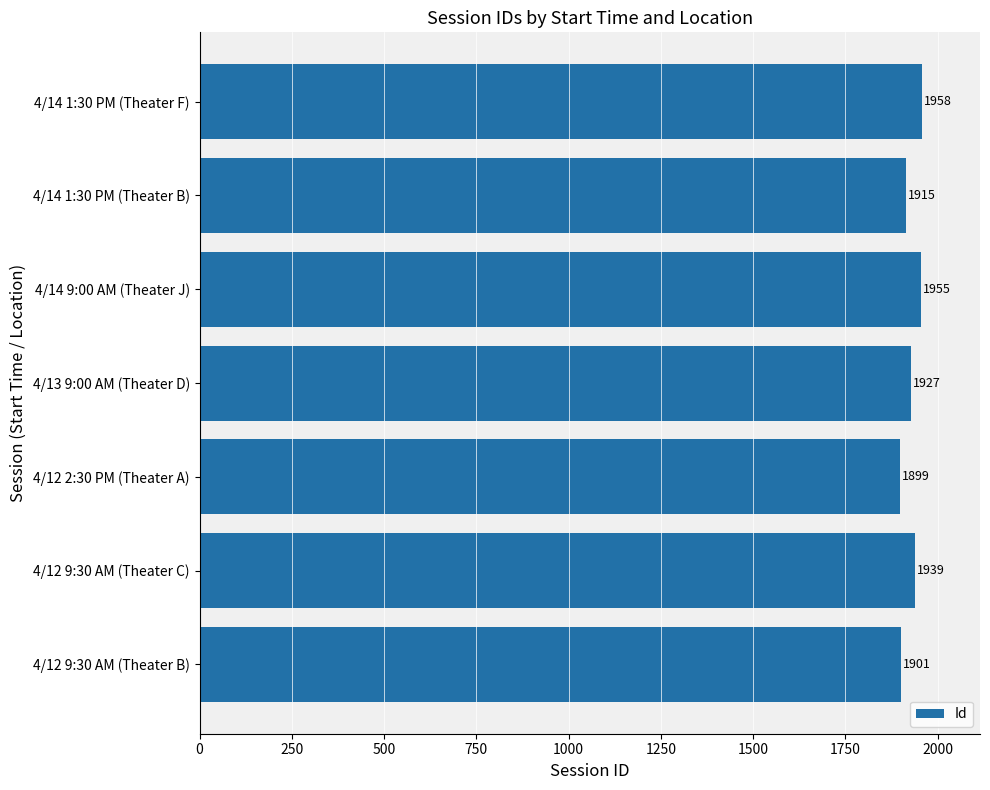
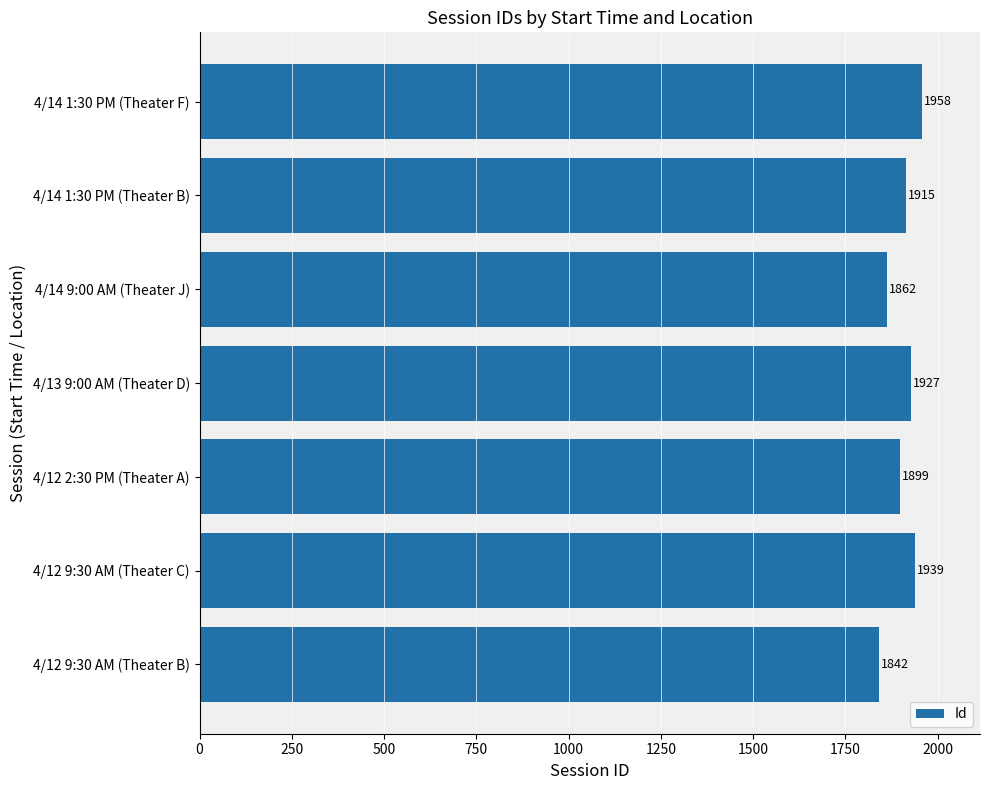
  {
    "4/14 1:30 PM (Theater F)": 1958,
    "4/14 1:30 PM (Theater B)": 1915,
-   "4/14 9:00 AM (Theater J)": 1955,
+   "4/14 9:00 AM (Theater J)": 1862,
    "4/13 9:00 AM (Theater D)": 1927,
    "4/12 2:30 PM (Theater A)": 1899,
    "4/12 9:30 AM (Theater C)": 1939,
-   "4/12 9:30 AM (Theater B)": 1901
+   "4/12 9:30 AM (Theater B)": 1842
  }
